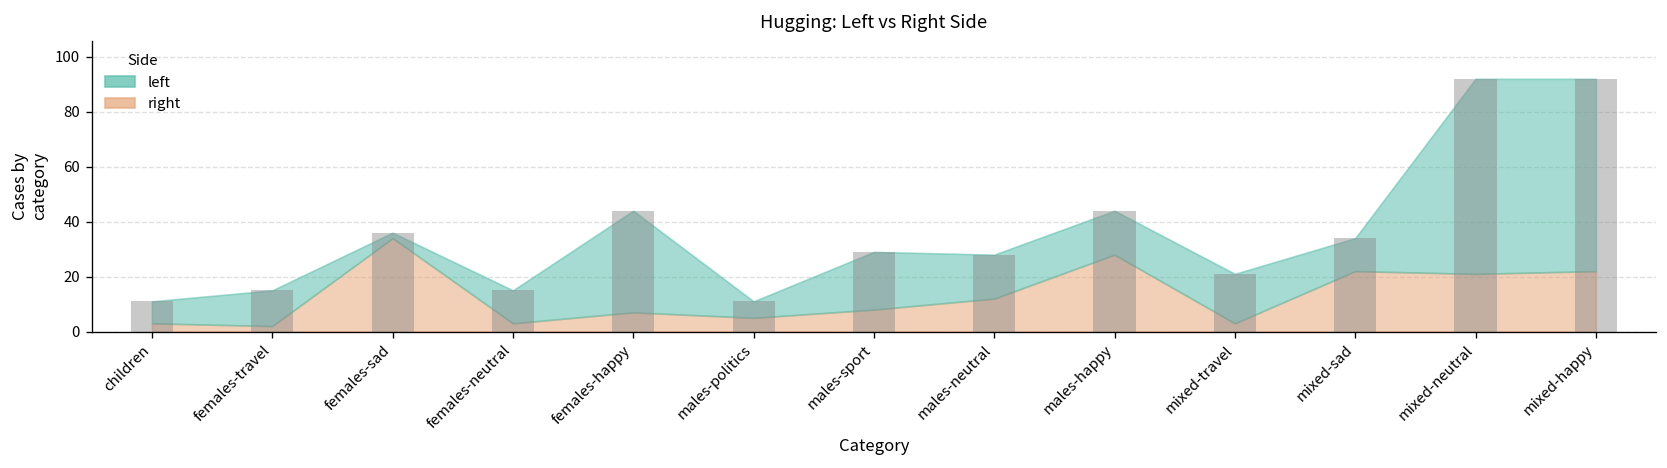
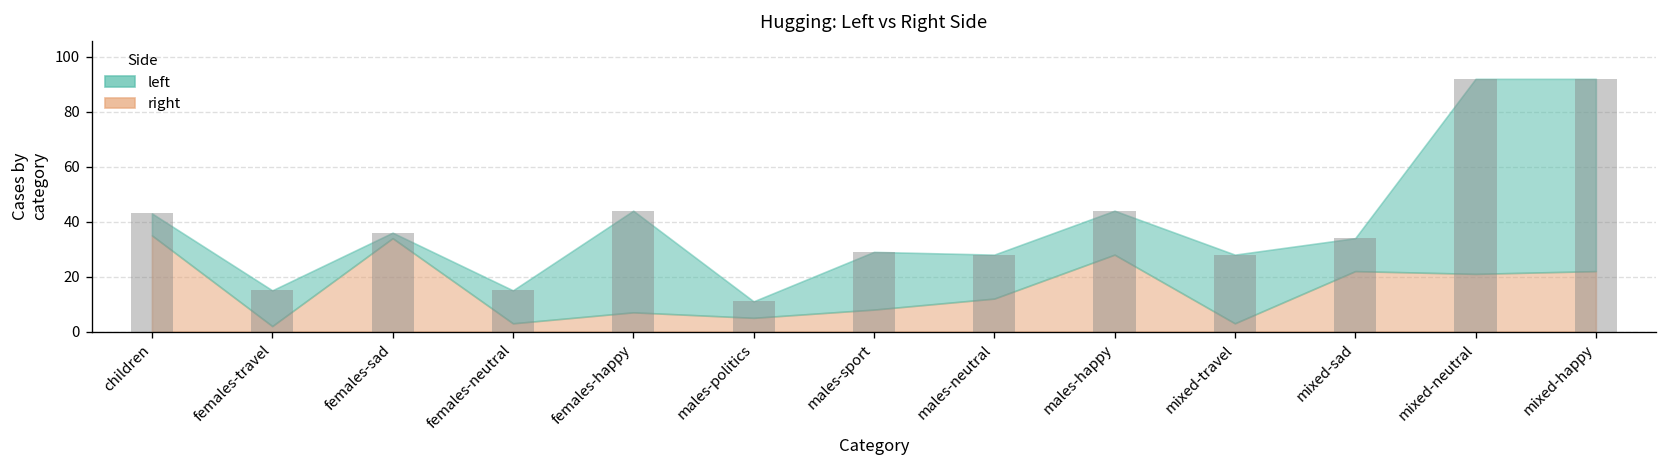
  {
    "right": {
-     "children": 3,
+     "children": 35,
      "females-travel": 2,
      "females-sad": 34,
      "females-neutral": 3,
      "females-happy": 7,
      "males-politics": 5,
      "males-sport": 8,
      "males-neutral": 12,
      "males-happy": 28,
      "mixed-travel": 3,
      "mixed-sad": 22,
      "mixed-neutral": 21,
      "mixed-happy": 22
    },
    "left": {
      "children": 8,
      "females-travel": 13,
      "females-sad": 2,
      "females-neutral": 12,
      "females-happy": 37,
      "males-politics": 6,
      "males-sport": 21,
      "males-neutral": 16,
      "males-happy": 16,
-     "mixed-travel": 18,
+     "mixed-travel": 25,
      "mixed-sad": 12,
      "mixed-neutral": 71,
      "mixed-happy": 70
    }
  }
